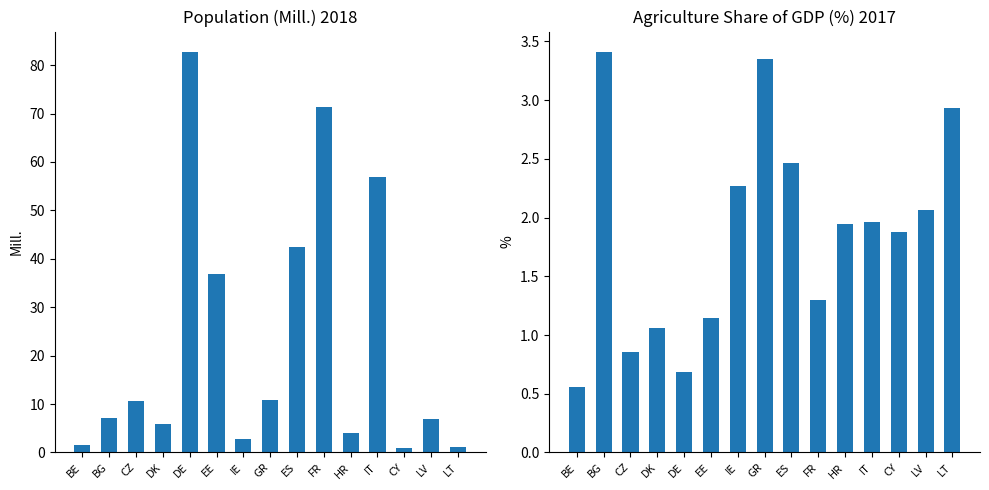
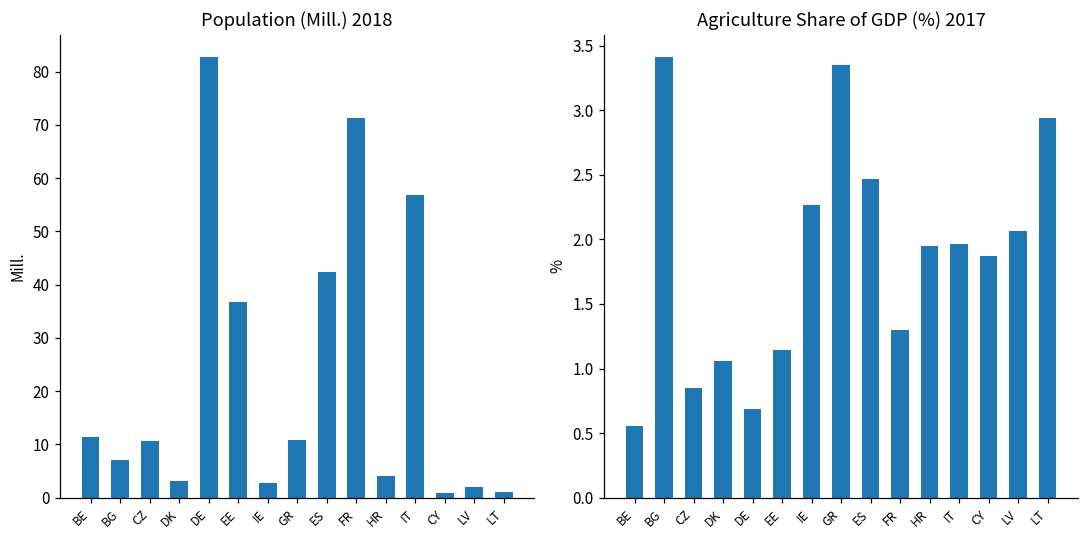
  {
    "Population (Mill.) 2018": {
-     "BE": 1,
+     "BE": 11,
      "BG": 7,
      "CZ": 11,
-     "DK": 6,
+     "DK": 3,
      "DE": 83,
      "EE": 37,
      "IE": 3,
      "GR": 11,
      "ES": 42,
      "FR": 71,
      "HR": 4,
      "IT": 57,
      "CY": 1,
-     "LV": 7,
+     "LV": 2,
      "LT": 1
    },
    "Agriculture Share of GDP (%) 2017": {
      "BE": 0.56,
      "BG": 3.41,
      "CZ": 0.85,
      "DK": 1.06,
      "DE": 0.69,
      "EE": 1.14,
      "IE": 2.27,
      "GR": 3.35,
      "ES": 2.47,
      "FR": 1.30,
      "HR": 1.95,
      "IT": 1.96,
      "CY": 1.87,
      "LV": 2.07,
      "LT": 2.94
    }
  }
